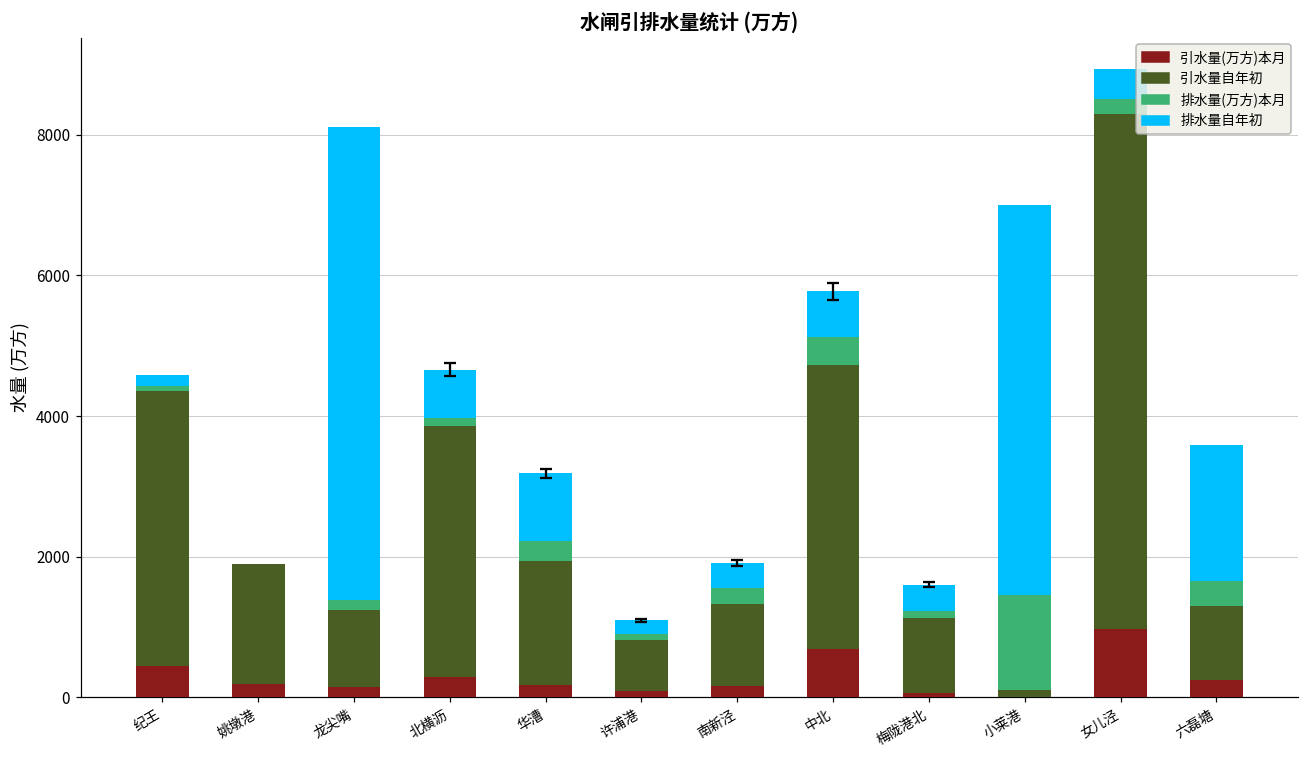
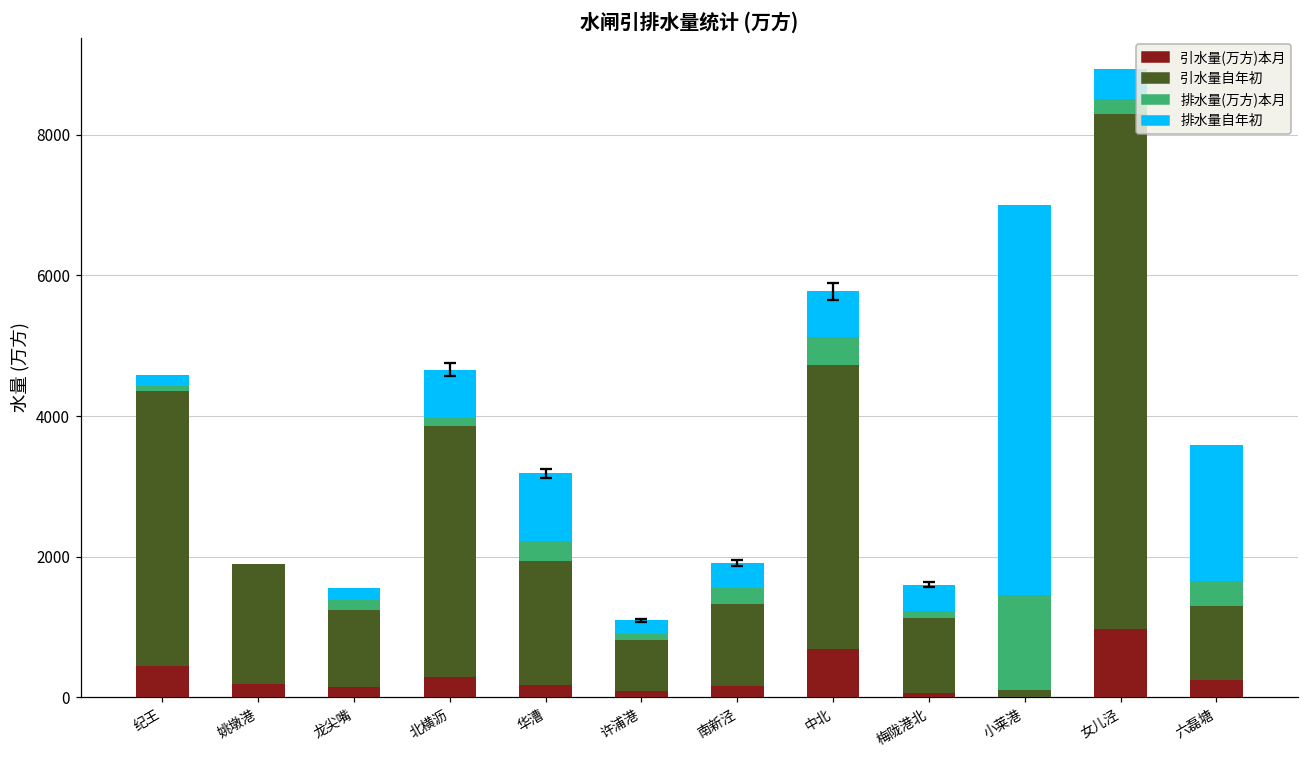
  {
    "引水量(万方)本月": {
      "纪王": 400,
      "姚墩港": 200,
      "龙尖嘴": 100,
      "北横沥": 300,
      "华漕": 200,
      "许浦港": 100,
      "南新泾": 200,
      "中北": 700,
      "梅陇港北": 100,
      "小莱港": 0,
      "女儿泾": 1000,
      "六磊塘": 200
    },
    "引水量自年初": {
      "纪王": 3900,
      "姚墩港": 1700,
      "龙尖嘴": 1100,
      "北横沥": 3600,
      "华漕": 1800,
      "许浦港": 700,
      "南新泾": 1200,
      "中北": 4000,
      "梅陇港北": 1100,
      "小莱港": 100,
      "女儿泾": 7300,
      "六磊塘": 1100
    },
    "排水量(万方)本月": {
      "纪王": 100,
      "姚墩港": 0,
      "龙尖嘴": 100,
      "北横沥": 100,
      "华漕": 300,
      "许浦港": 100,
      "南新泾": 200,
      "中北": 400,
      "梅陇港北": 100,
      "小莱港": 1300,
      "女儿泾": 200,
      "六磊塘": 400
    },
    "排水量自年初": {
      "纪王": 200,
-     "龙尖嘴": 6700,
+     "龙尖嘴": 200,
      "北横沥": 700,
      "华漕": 1000,
      "许浦港": 200,
      "南新泾": 400,
      "中北": 600,
      "梅陇港北": 400,
      "小莱港": 5600,
      "女儿泾": 400,
      "六磊塘": 1900
    }
  }
